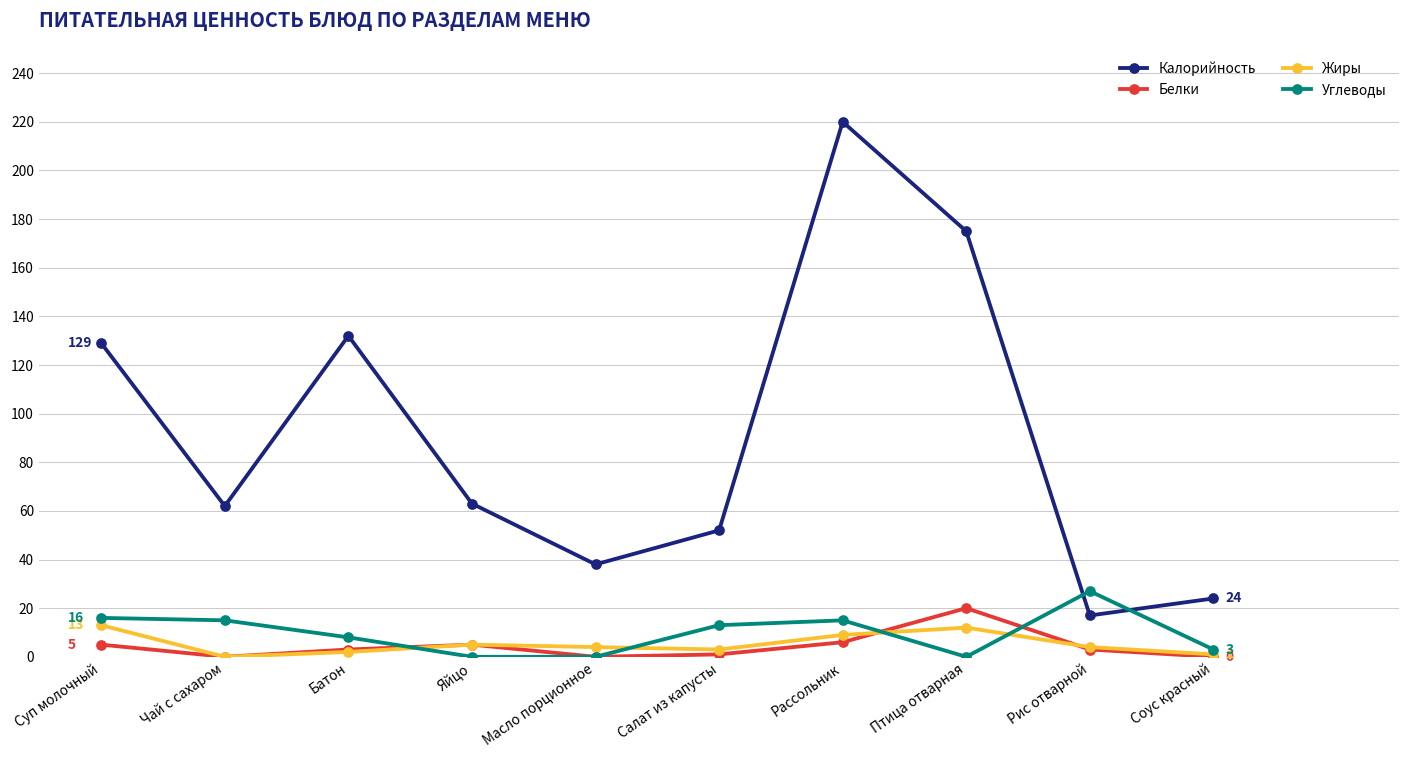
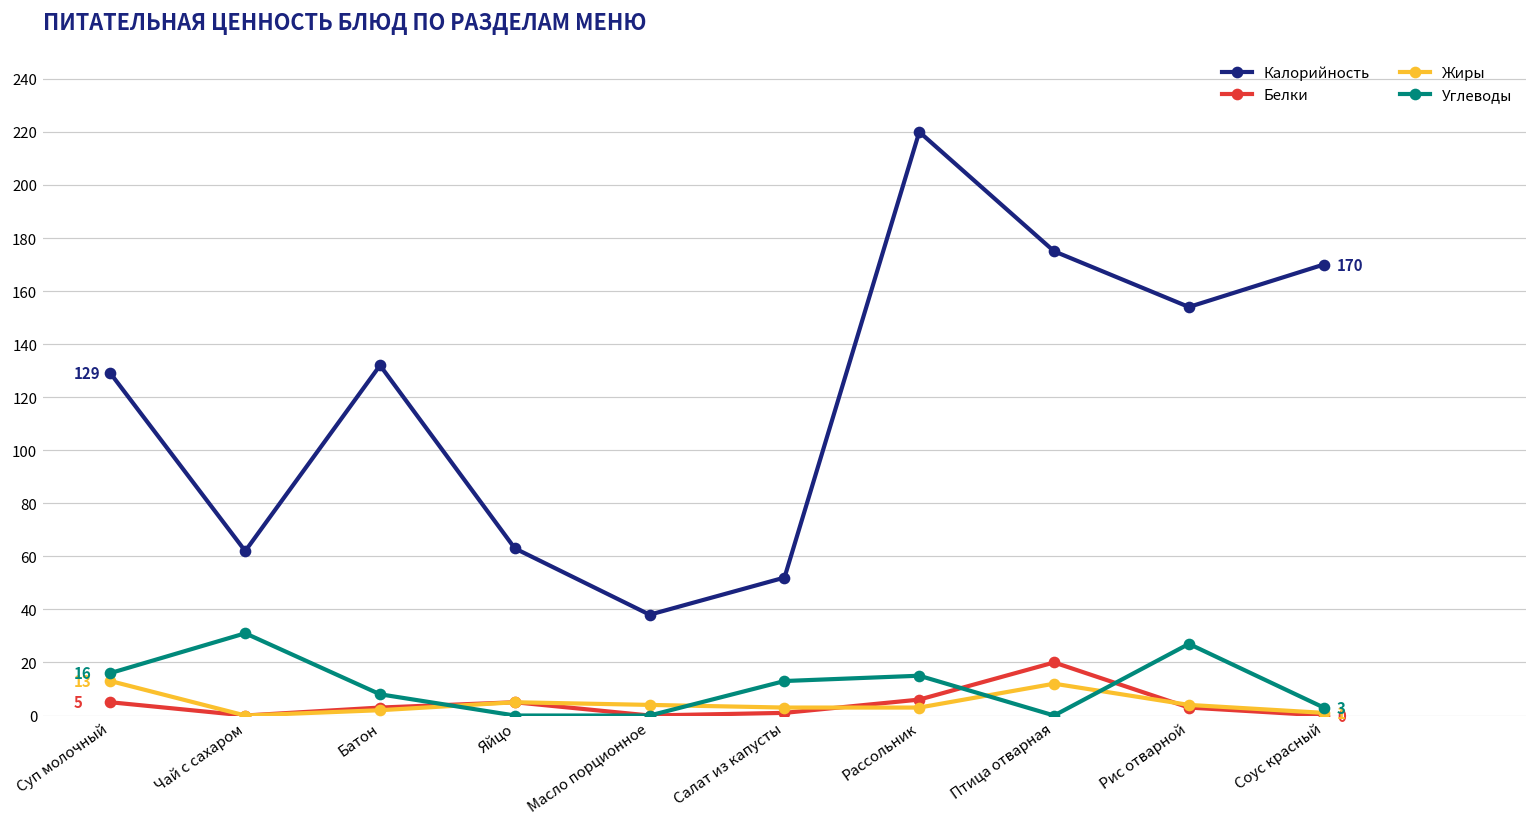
  {
    "Калорийность": {
      "Суп молочный": 129,
-     "Рис отварной": 17,
-     "Соус красный": 24
+     "Рис отварной": 154,
+     "Соус красный": 170
    },
    "Белки": {
      "Суп молочный": 5
    },
    "Жиры": {
      "Масло порционное": 4,
      "Салат из капусты": 3,
-     "Рассольник": 9,
+     "Рассольник": 3,
      "Птица отварная": 12
    },
    "Углеводы": {
-     "Чай с сахаром": 15,
+     "Чай с сахаром": 31,
      "Батон": 8,
      "Яйцо": 0,
      "Салат из капусты": 13,
      "Рассольник": 15,
      "Птица отварная": 0,
      "Рис отварной": 27
    }
  }
